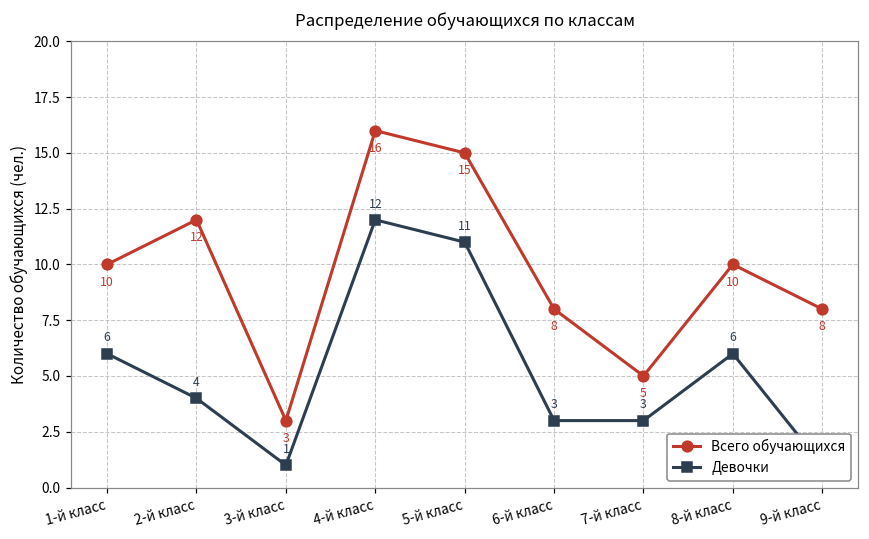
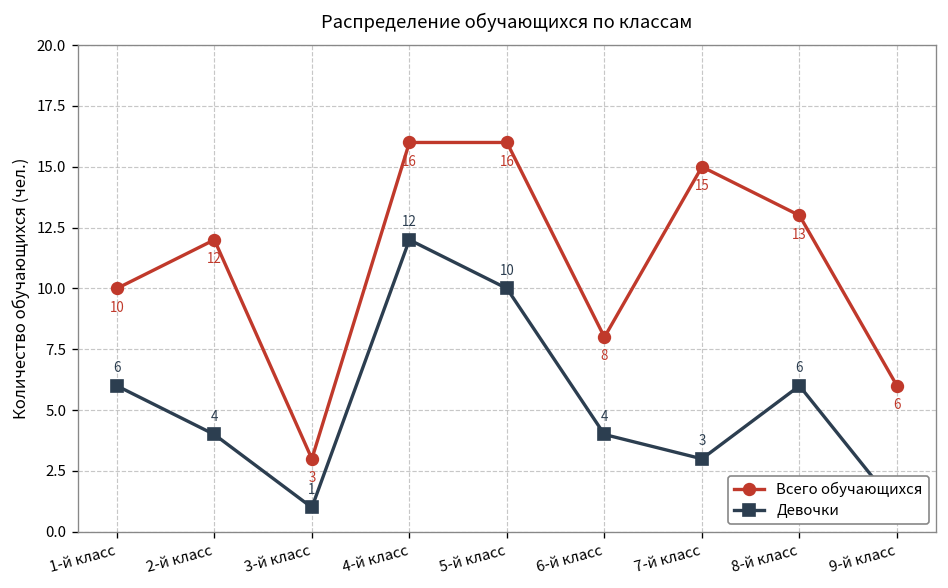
  {
    "Всего обучающихся": {
      "1-й класс": 10,
      "2-й класс": 12,
      "3-й класс": 3,
      "4-й класс": 16,
-     "5-й класс": 15,
+     "5-й класс": 16,
      "6-й класс": 8,
-     "7-й класс": 5,
-     "8-й класс": 10,
-     "9-й класс": 8
+     "7-й класс": 15,
+     "8-й класс": 13,
+     "9-й класс": 6
    },
    "Девочки": {
      "1-й класс": 6,
      "2-й класс": 4,
      "3-й класс": 1,
      "4-й класс": 12,
-     "5-й класс": 11,
-     "6-й класс": 3,
+     "5-й класс": 10,
+     "6-й класс": 4,
      "7-й класс": 3,
      "8-й класс": 6
    }
  }
